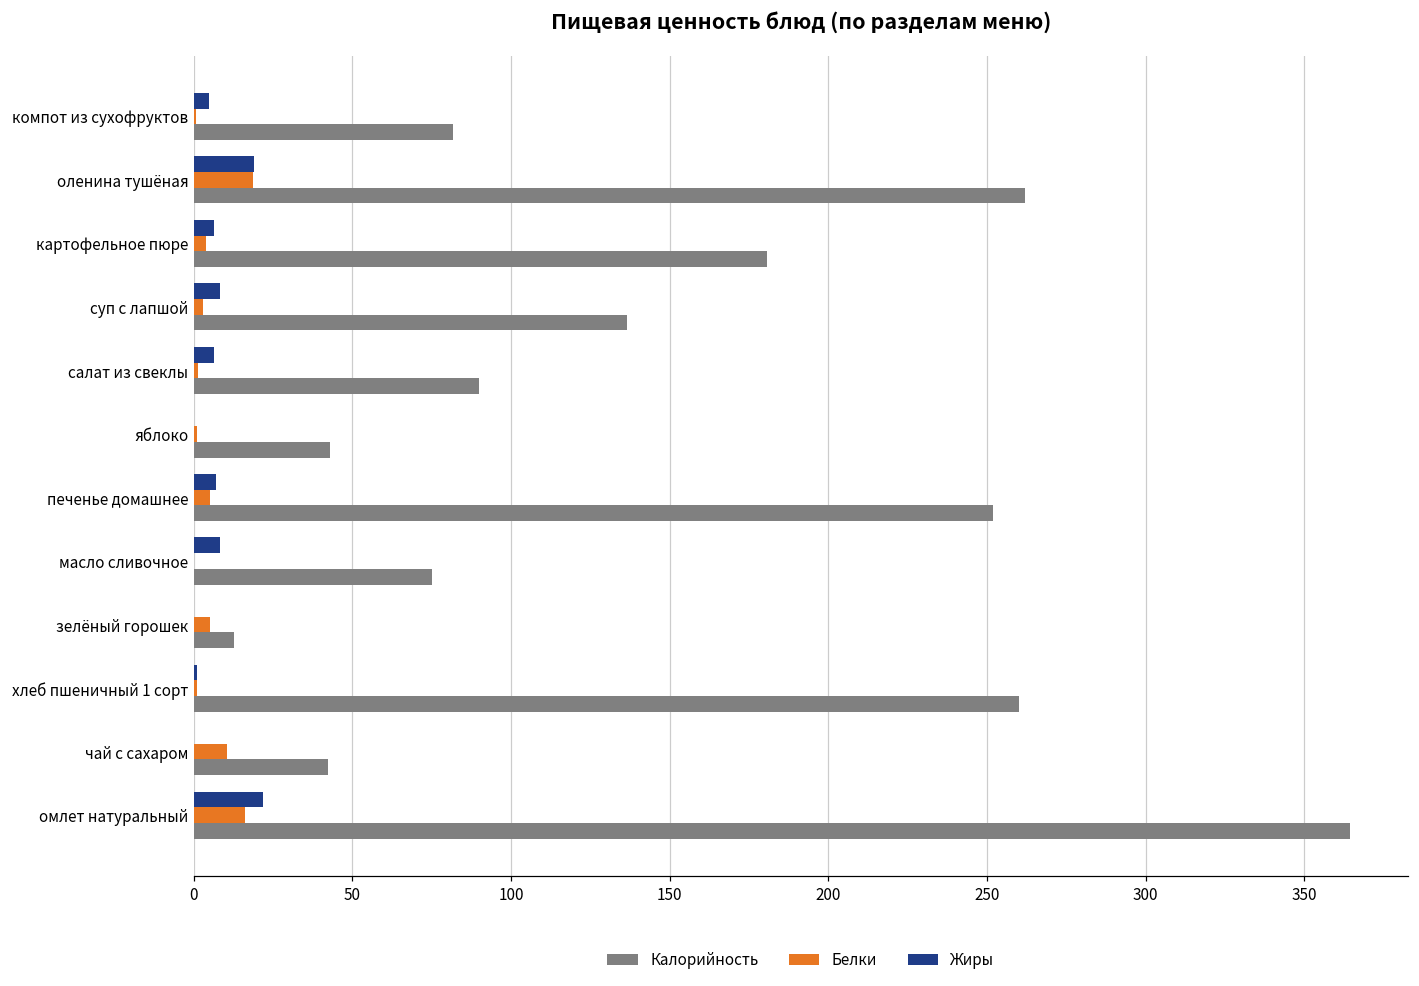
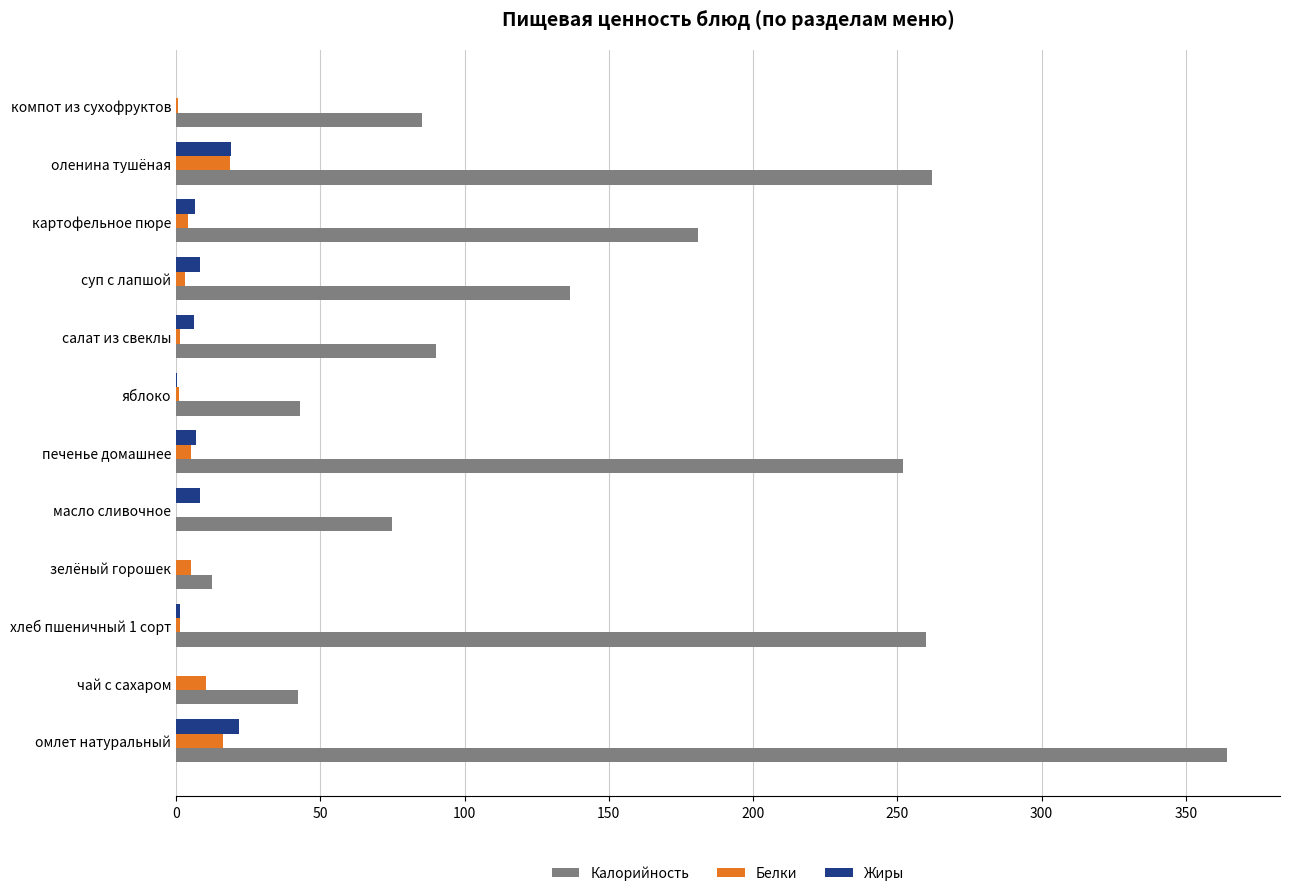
  {
    "Калорийность": {
-     "компот из сухофруктов": 82,
+     "компот из сухофруктов": 85,
      "оленина тушёная": 262,
      "картофельное пюре": 181,
      "суп с лапшой": 137,
      "салат из свеклы": 90,
      "яблоко": 43,
      "печенье домашнее": 252,
      "масло сливочное": 75,
      "зелёный горошек": 13,
      "хлеб пшеничный 1 сорт": 260,
      "чай с сахаром": 42,
      "омлет натуральный": 364
    },
    "Белки": {
      "оленина тушёная": 19,
      "картофельное пюре": 4,
      "суп с лапшой": 3,
      "салат из свеклы": 1,
      "яблоко": 1,
      "печенье домашнее": 5,
      "масло сливочное": 0,
      "зелёный горошек": 5,
      "хлеб пшеничный 1 сорт": 1,
      "чай с сахаром": 10,
      "омлет натуральный": 16
    },
    "Жиры": {
-     "компот из сухофруктов": 5,
+     "компот из сухофруктов": 0,
      "оленина тушёная": 19,
      "картофельное пюре": 6,
      "суп с лапшой": 8,
      "салат из свеклы": 6,
      "печенье домашнее": 7,
      "масло сливочное": 8,
      "хлеб пшеничный 1 сорт": 1,
      "омлет натуральный": 22
    }
  }
